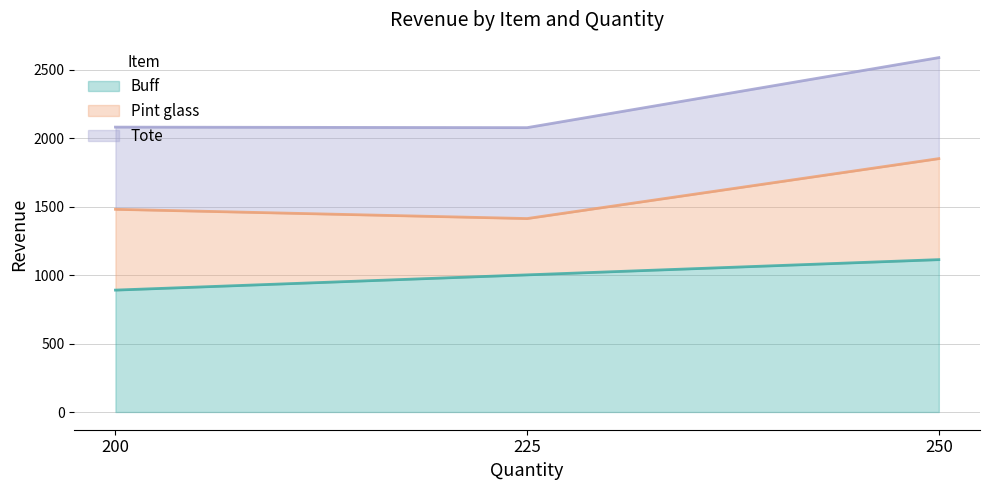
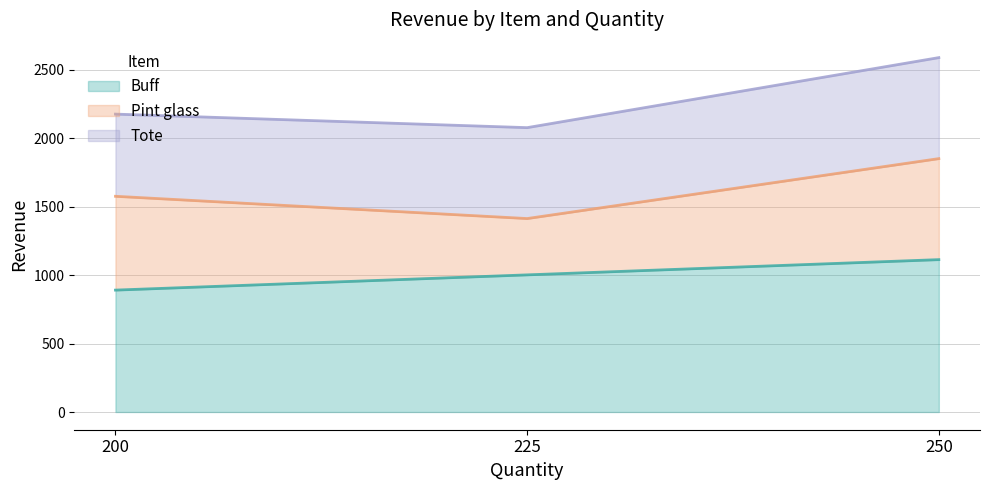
  {
    "Pint glass": {
-     "200": 590,
+     "200": 690,
      "225": 410,
      "250": 740
    }
  }
